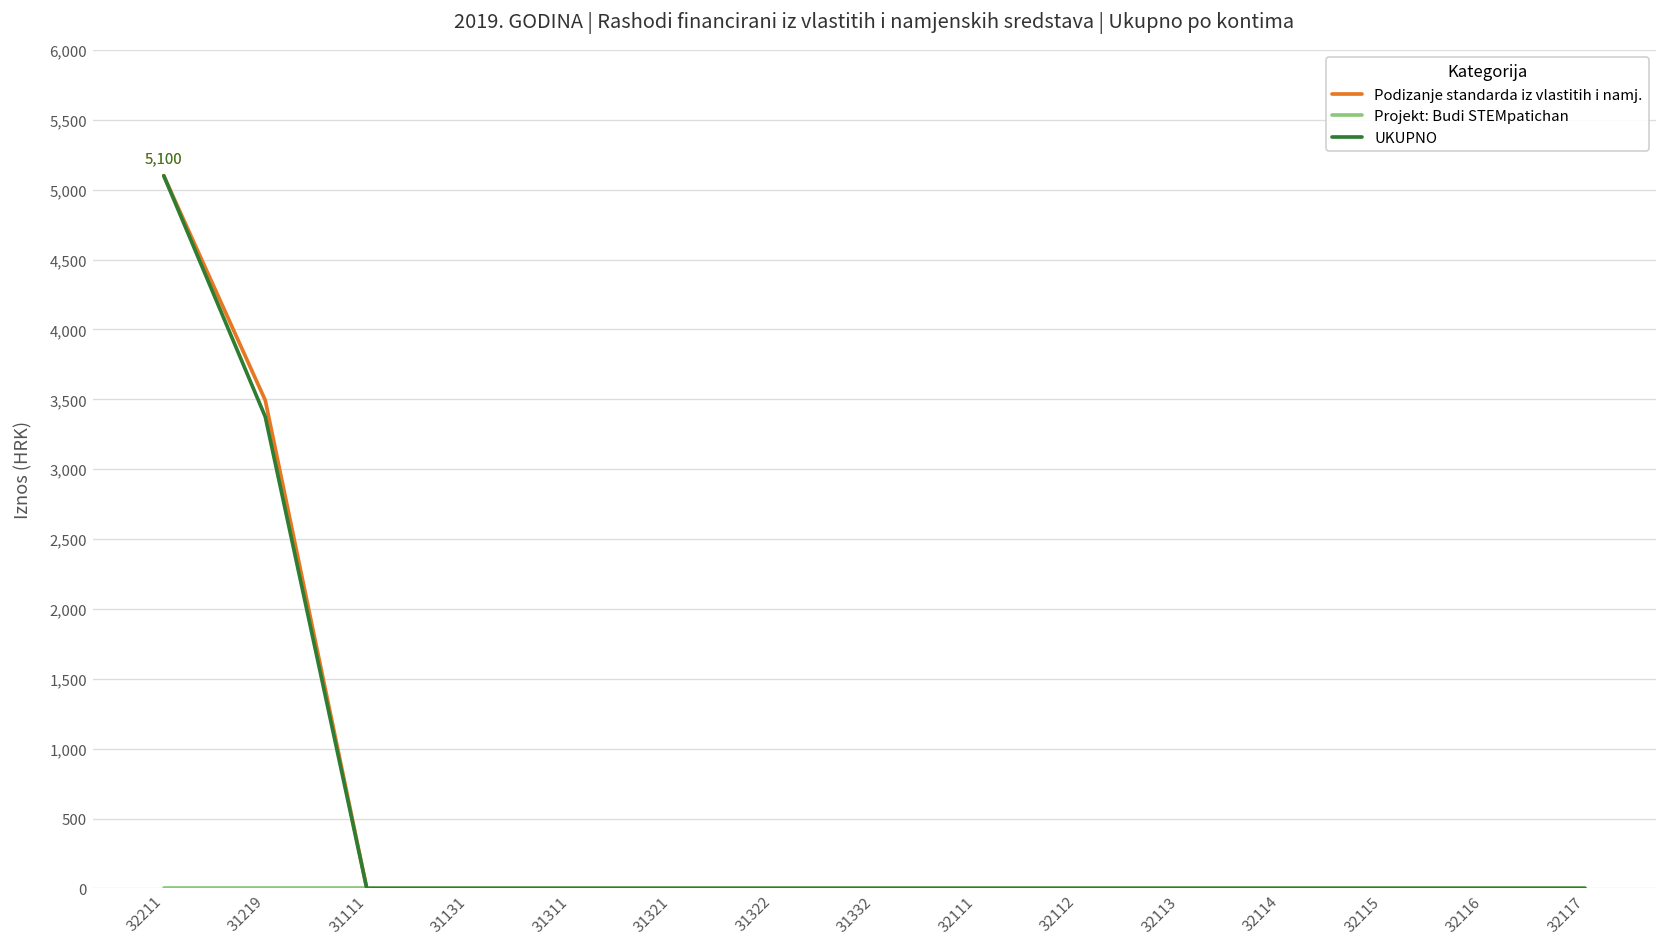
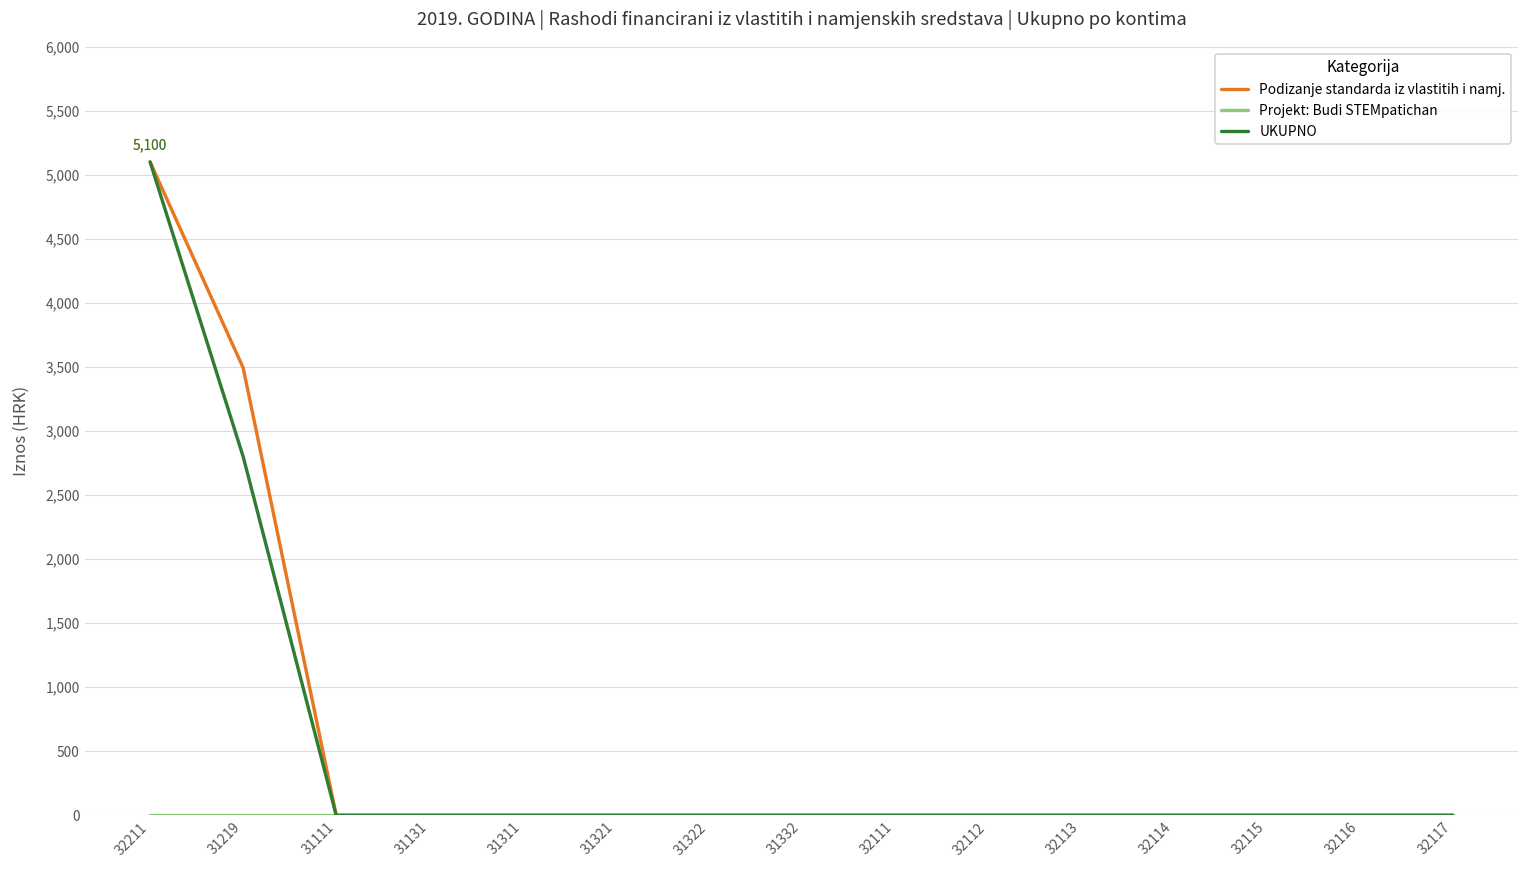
  {
    "Podizanje standarda iz vlastitih i namj.": {
      "31219": "3,490"
    },
    "Projekt: Budi STEMpatichan": {
      "32211": "0",
      "31219": "0"
    },
    "UKUPNO": {
-     "31219": "3,380"
+     "31219": "2,800"
    }
  }
